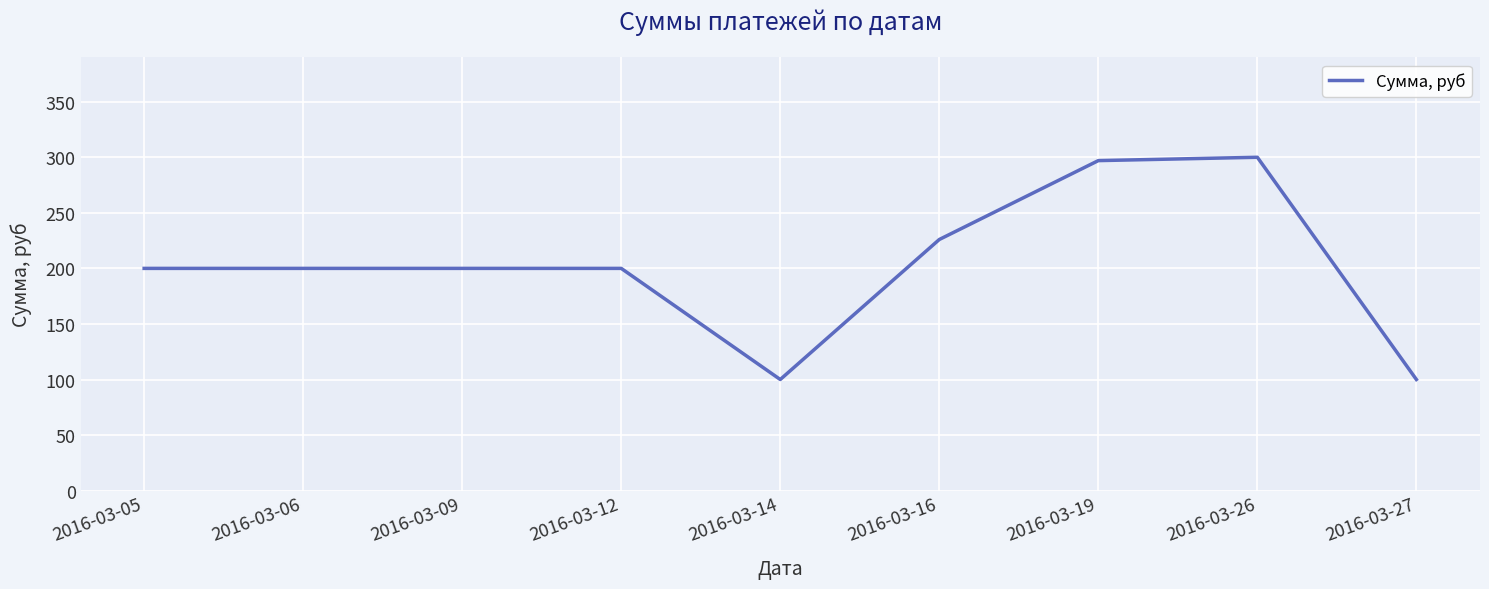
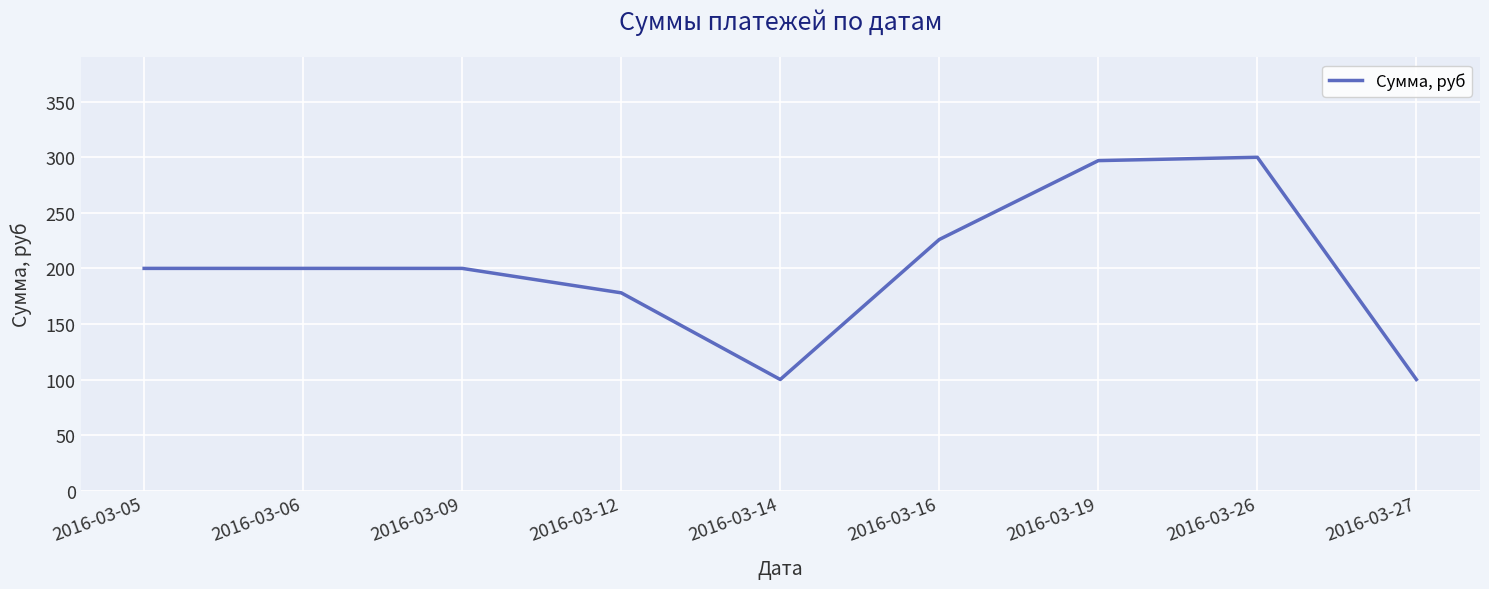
  {
    "2016-03-05": 200,
    "2016-03-06": 200,
    "2016-03-09": 200,
-   "2016-03-12": 200,
+   "2016-03-12": 178,
    "2016-03-14": 100,
    "2016-03-16": 226,
    "2016-03-19": 297,
    "2016-03-26": 300,
    "2016-03-27": 100
  }
